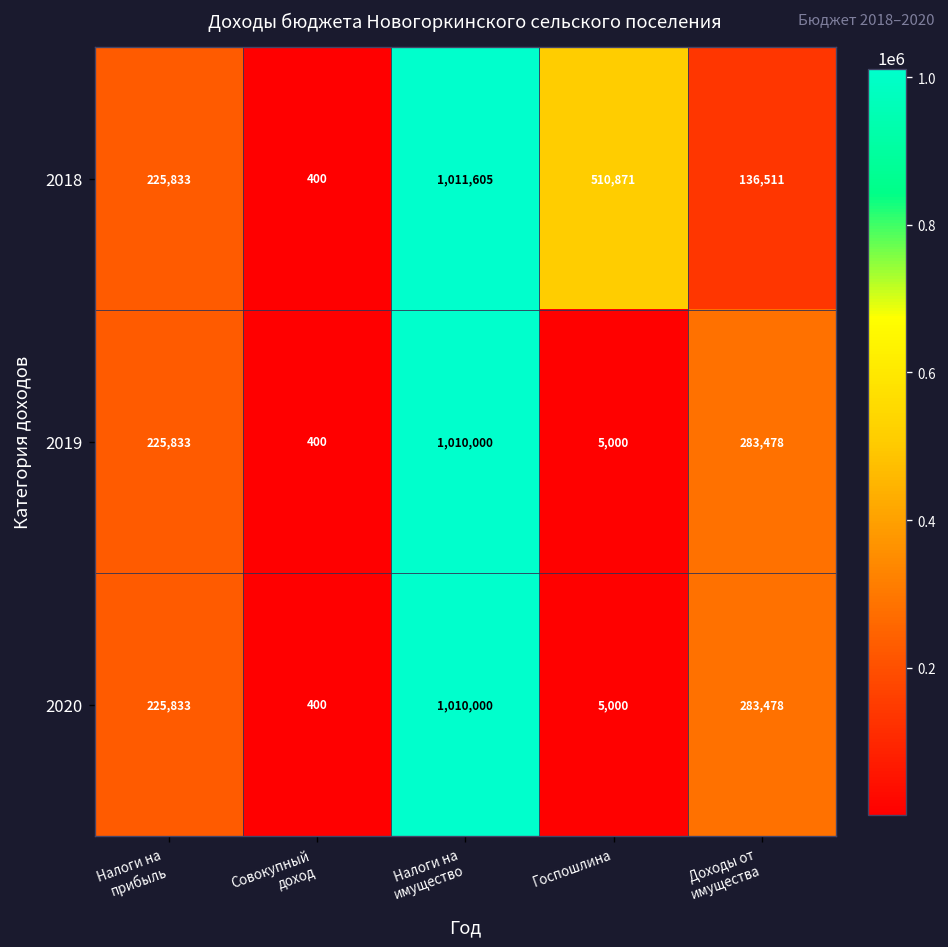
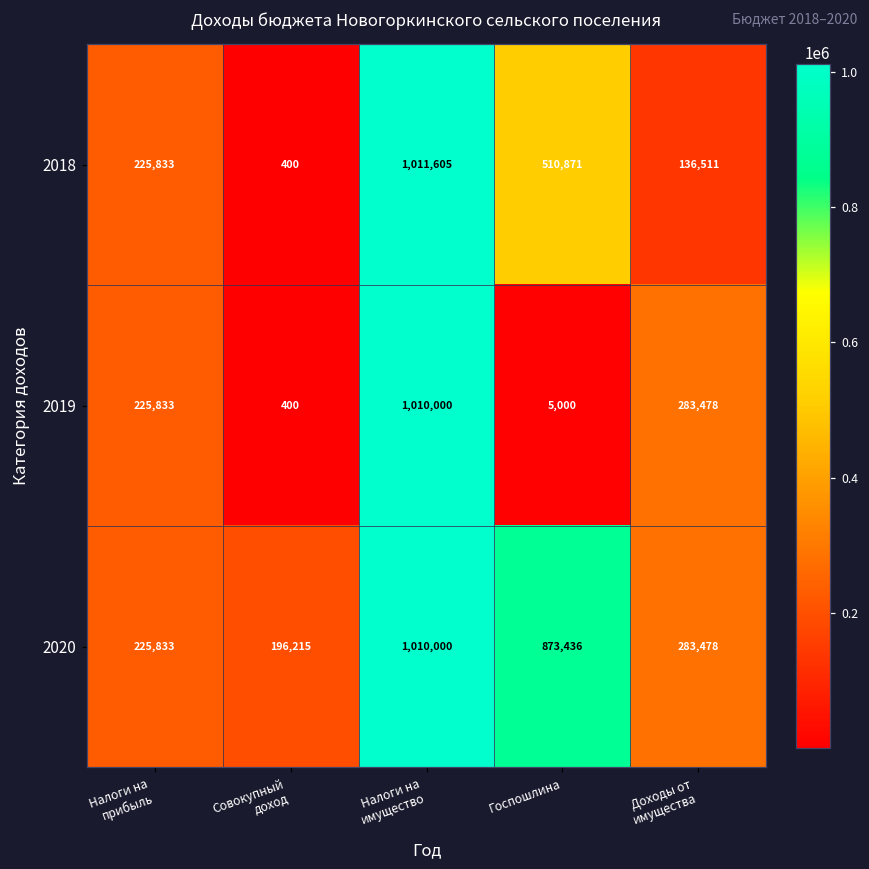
  {
    "2018": {
      "Налоги на прибыль": "225,833",
      "Совокупный доход": "400",
      "Налоги на имущество": "1,011,605",
      "Госпошлина": "510,871",
      "Доходы от имущества": "136,511"
    },
    "2019": {
      "Налоги на прибыль": "225,833",
      "Совокупный доход": "400",
      "Налоги на имущество": "1,010,000",
      "Госпошлина": "5,000",
      "Доходы от имущества": "283,478"
    },
    "2020": {
      "Налоги на прибыль": "225,833",
-     "Совокупный доход": "400",
+     "Совокупный доход": "196,215",
      "Налоги на имущество": "1,010,000",
-     "Госпошлина": "5,000",
+     "Госпошлина": "873,436",
      "Доходы от имущества": "283,478"
    }
  }
